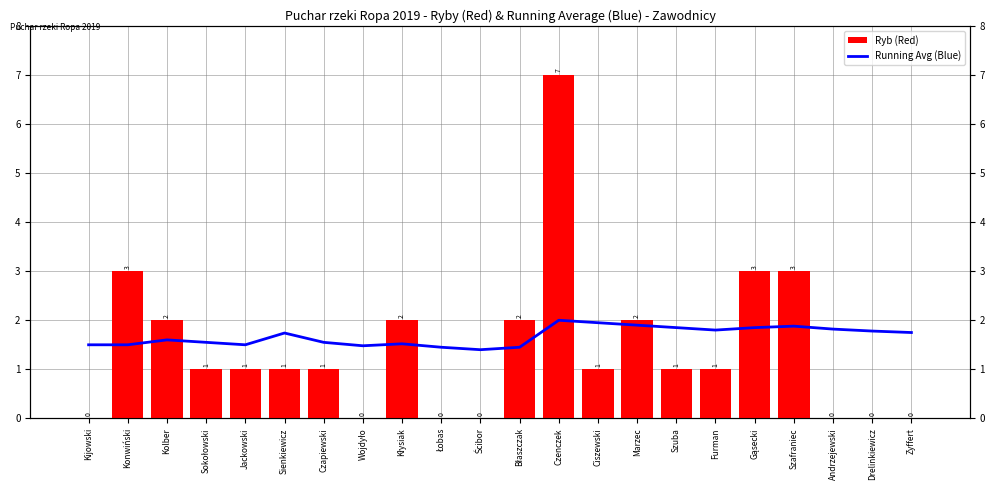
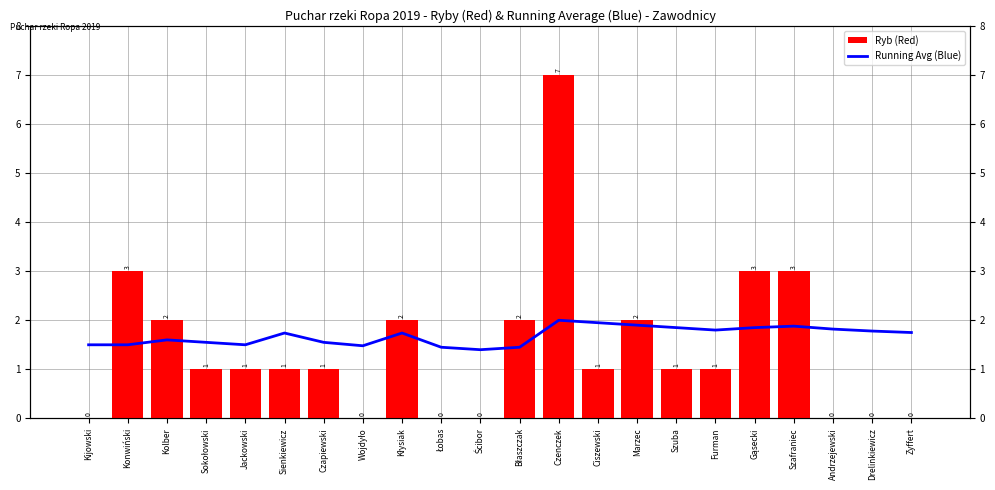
  {
    "Ryb (Red)": {
      "Kijowski": 0,
      "Konwiński": 3,
      "Kolber": 2,
      "Sokołowski": 1,
      "Jackowski": 1,
      "Sienkiewicz": 1,
      "Czapiewski": 1,
      "Wojdyło": 0,
      "Kłysiak": 2,
      "Łobas": 0,
      "Ścibor": 0,
      "Błaszczak": 2,
      "Czenczek": 7,
      "Ciszewski": 1,
      "Marzec": 2,
      "Szuba": 1,
      "Furman": 1,
      "Gąsecki": 3,
      "Szafraniec": 3,
      "Andrzejewski": 0,
      "Drelinkiewicz": 0,
      "Zyffert": 0
    },
    "Running Avg (Blue)": {
      "Kijowski": 1.5,
      "Konwiński": 1.5,
      "Sokołowski": 1.6,
      "Sienkiewicz": 1.7,
      "Czapiewski": 1.6,
      "Wojdyło": 1.5,
-     "Kłysiak": 1.5,
+     "Kłysiak": 1.7,
      "Łobas": 1.5,
      "Ścibor": 1.4,
      "Błaszczak": 1.5,
      "Szuba": 1.9,
      "Furman": 1.8,
      "Gąsecki": 1.9,
      "Szafraniec": 1.9,
      "Andrzejewski": 1.8,
      "Drelinkiewicz": 1.8,
      "Zyffert": 1.8
    }
  }
